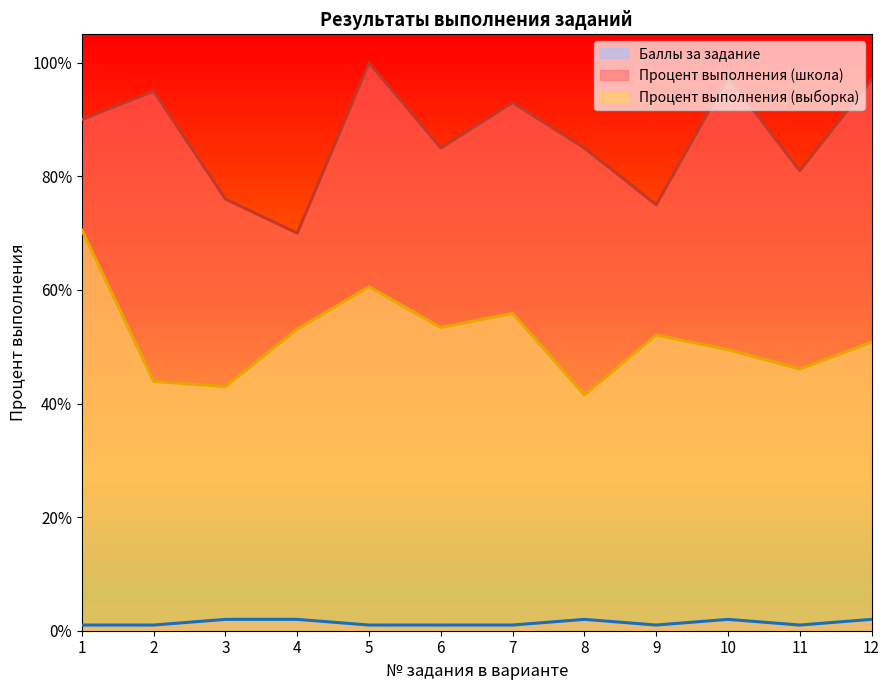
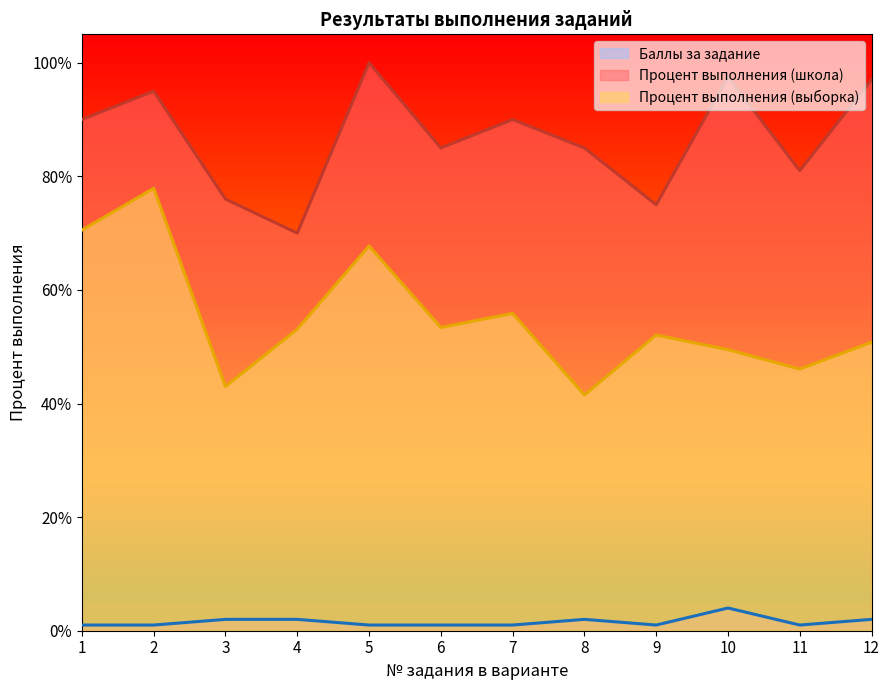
  {
    "Баллы за задание": {
      "1": "1%",
      "2": "1%",
      "3": "2%",
      "4": "2%",
      "5": "1%",
      "6": "1%",
      "7": "1%",
      "8": "2%",
      "9": "1%",
-     "10": "2%",
+     "10": "4%",
      "11": "1%",
      "12": "2%"
    },
    "Процент выполнения (школа)": {
      "1": "90%",
      "2": "95%",
      "3": "76%",
      "4": "70%",
      "5": "100%",
      "6": "85%",
-     "7": "93%",
+     "7": "90%",
      "8": "85%",
      "9": "75%",
      "11": "81%",
      "12": "97%"
    },
    "Процент выполнения (выборка)": {
      "1": "71%",
-     "2": "44%",
+     "2": "78%",
      "3": "43%",
      "4": "53%",
-     "5": "61%",
+     "5": "68%",
      "6": "53%",
      "7": "56%",
      "8": "42%",
      "9": "52%",
      "10": "49%",
      "11": "46%",
      "12": "51%"
    }
  }
